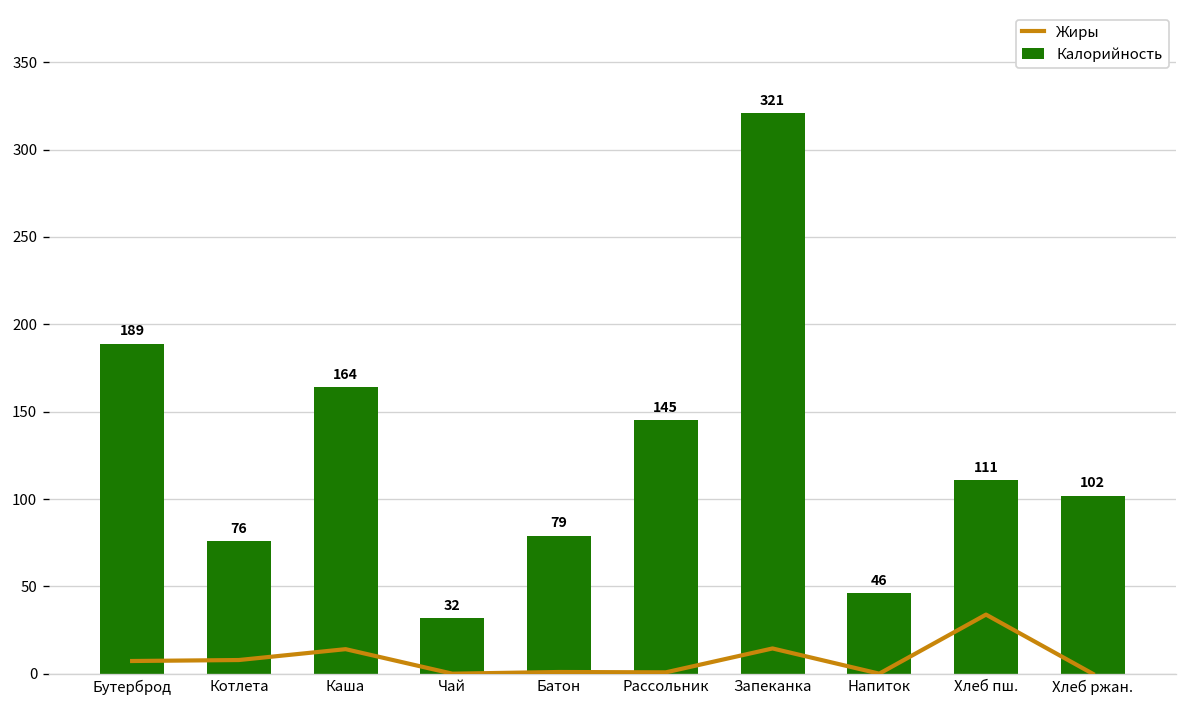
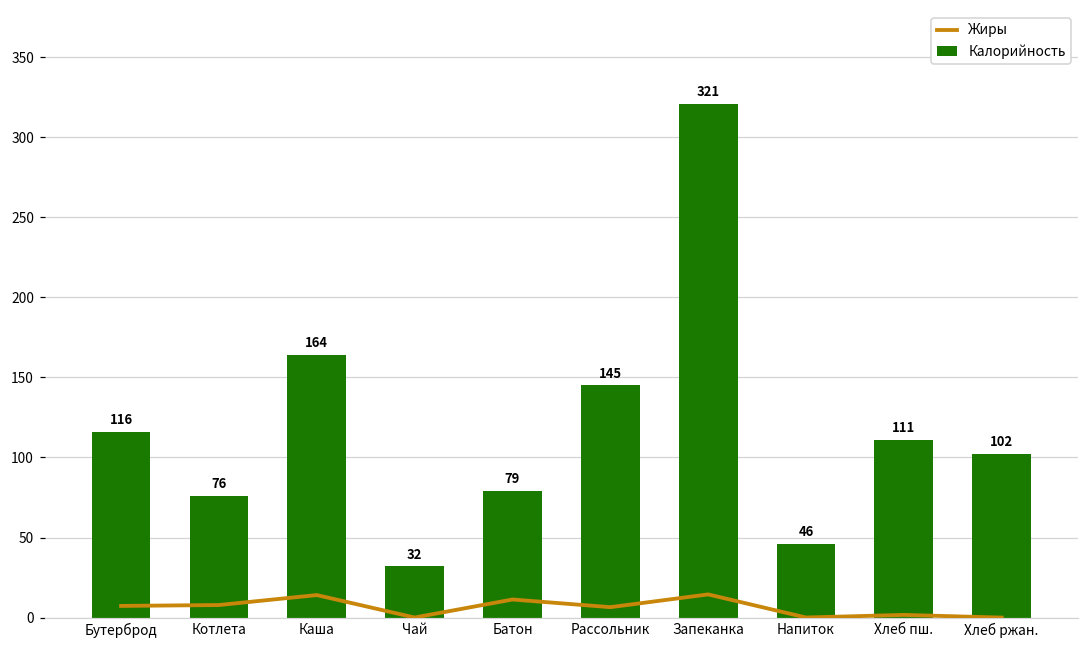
  {
    "Калорийность": {
-     "Бутерброд": 189,
+     "Бутерброд": 116,
      "Котлета": 76,
      "Каша": 164,
      "Чай": 32,
      "Батон": 79,
      "Рассольник": 145,
      "Запеканка": 321,
      "Напиток": 46,
      "Хлеб пш.": 111,
      "Хлеб ржан.": 102
    },
    "Жиры": {
      "Бутерброд": 7,
      "Котлета": 8,
      "Каша": 14,
      "Чай": 0,
-     "Батон": 1,
-     "Рассольник": 1,
+     "Батон": 11,
+     "Рассольник": 7,
      "Запеканка": 14,
      "Напиток": 0,
-     "Хлеб пш.": 34,
+     "Хлеб пш.": 2,
      "Хлеб ржан.": 0
    }
  }
